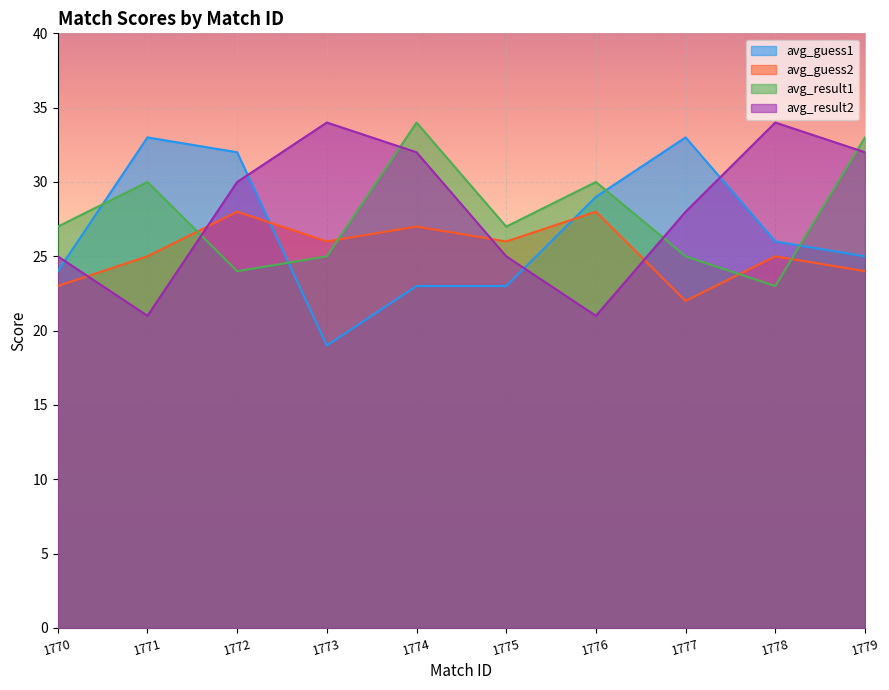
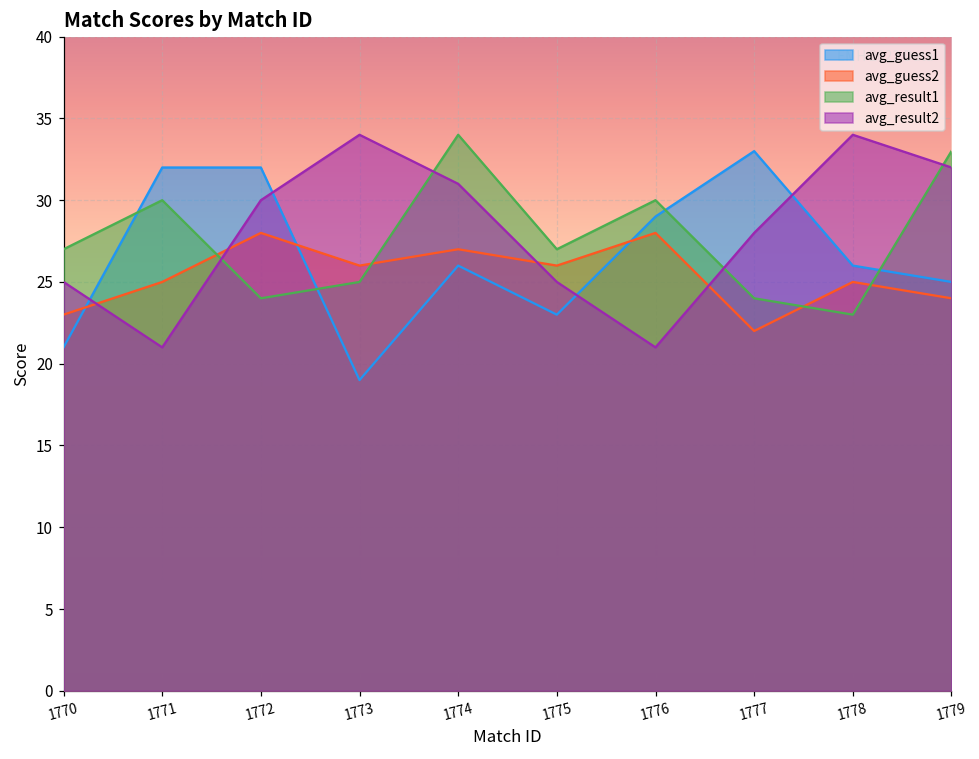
  {
    "avg_guess1": {
-     "1770": 24,
-     "1771": 33,
+     "1770": 21,
+     "1771": 32,
      "1772": 32,
      "1773": 19,
-     "1774": 23,
+     "1774": 26,
      "1775": 23,
      "1776": 29,
      "1777": 33,
      "1778": 26,
      "1779": 25
    },
    "avg_guess2": {
      "1770": 23,
      "1771": 25,
      "1772": 28,
      "1773": 26,
      "1774": 27,
      "1775": 26,
      "1776": 28,
      "1777": 22,
      "1778": 25,
      "1779": 24
    },
    "avg_result1": {
      "1770": 27,
      "1771": 30,
      "1772": 24,
      "1773": 25,
      "1774": 34,
      "1775": 27,
      "1776": 30,
-     "1777": 25,
+     "1777": 24,
      "1778": 23,
      "1779": 33
    },
    "avg_result2": {
      "1770": 25,
      "1771": 21,
      "1772": 30,
      "1773": 34,
-     "1774": 32,
+     "1774": 31,
      "1775": 25,
      "1776": 21,
      "1777": 28,
      "1778": 34,
      "1779": 32
    }
  }
